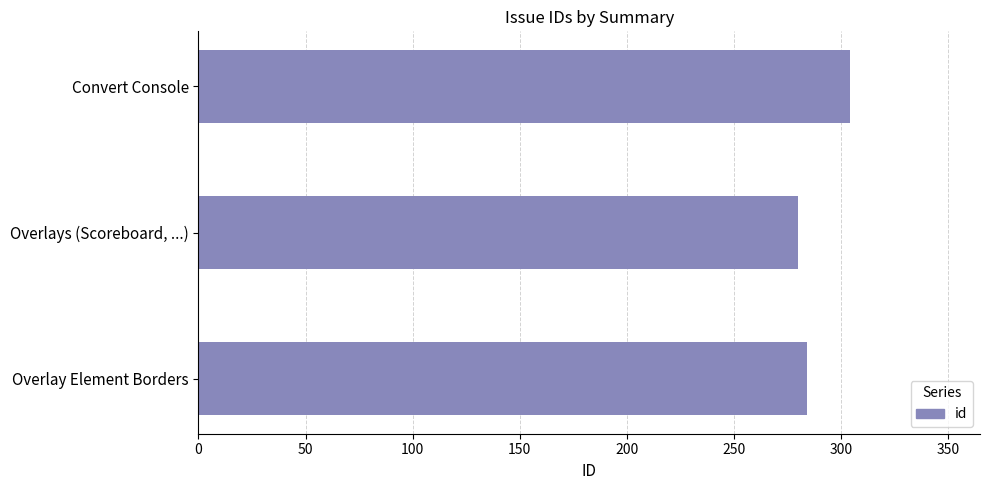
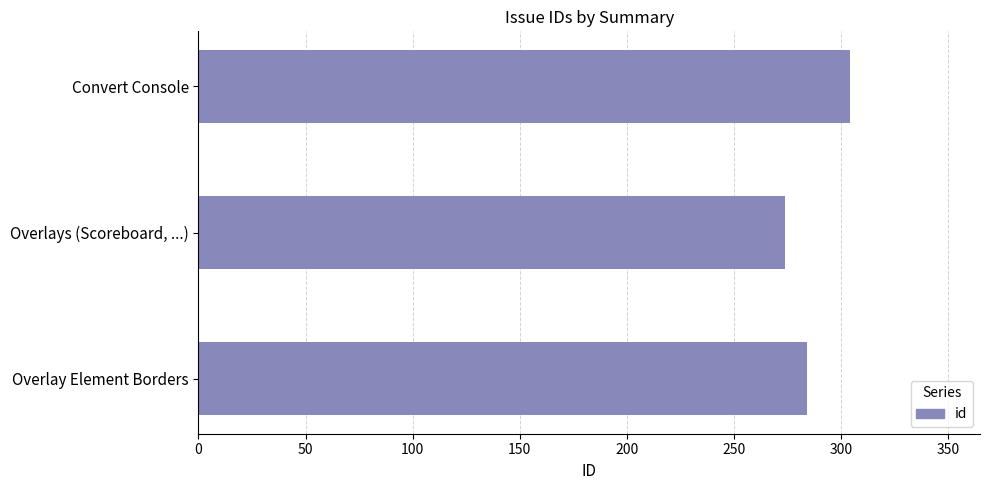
  {
    "Convert Console": 304,
-   "Overlays (Scoreboard, ...)": 280,
+   "Overlays (Scoreboard, ...)": 274,
    "Overlay Element Borders": 284
  }
